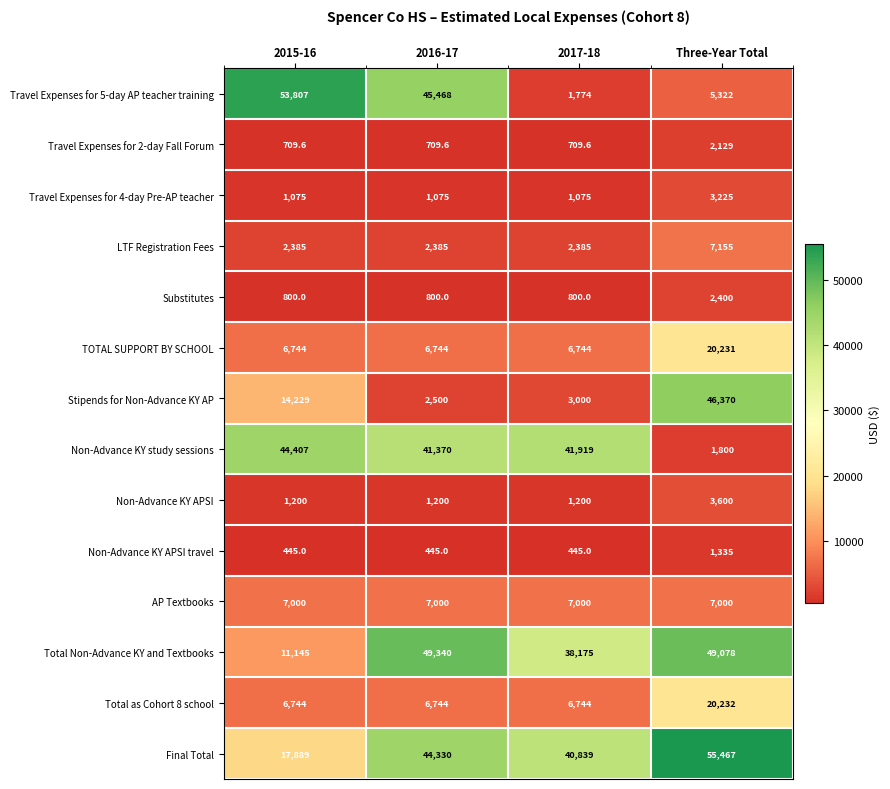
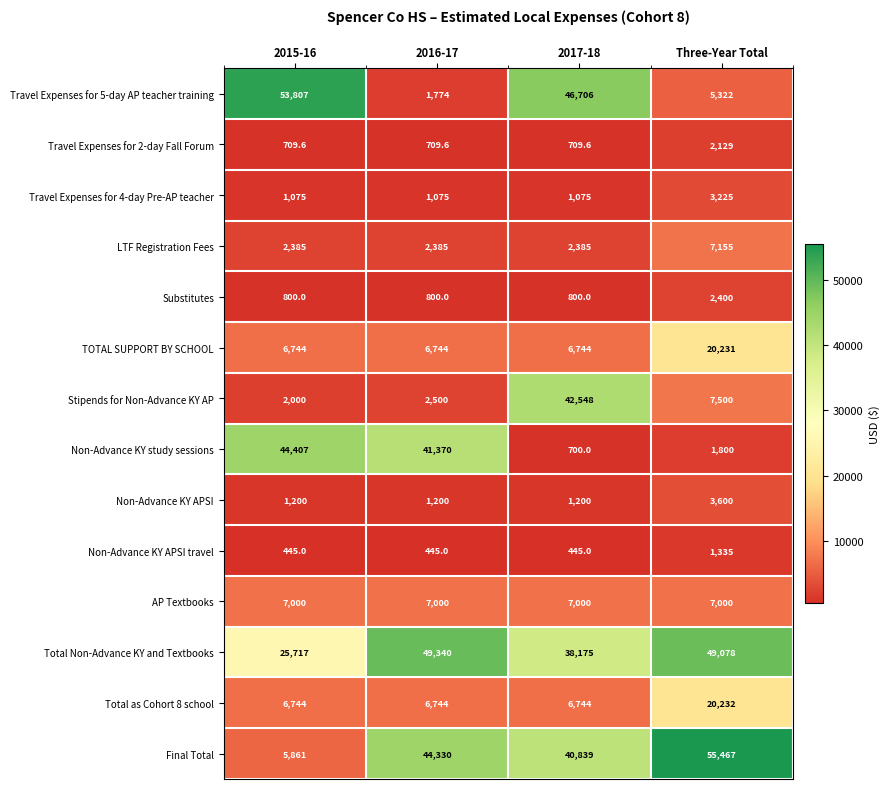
  {
    "Travel Expenses for 5-day AP teacher training": {
      "2015-16": "53,807",
-     "2016-17": "45,468",
-     "2017-18": "1,774",
+     "2016-17": "1,774",
+     "2017-18": "46,706",
      "Three-Year Total": "5,322"
    },
    "Travel Expenses for 2-day Fall Forum": {
      "2015-16": "709.6",
      "2016-17": "709.6",
      "2017-18": "709.6",
      "Three-Year Total": "2,129"
    },
    "Travel Expenses for 4-day Pre-AP teacher": {
      "2015-16": "1,075",
      "2016-17": "1,075",
      "2017-18": "1,075",
      "Three-Year Total": "3,225"
    },
    "LTF Registration Fees": {
      "2015-16": "2,385",
      "2016-17": "2,385",
      "2017-18": "2,385",
      "Three-Year Total": "7,155"
    },
    "Substitutes": {
      "2015-16": "800.0",
      "2016-17": "800.0",
      "2017-18": "800.0",
      "Three-Year Total": "2,400"
    },
    "TOTAL SUPPORT BY SCHOOL": {
      "2015-16": "6,744",
      "2016-17": "6,744",
      "2017-18": "6,744",
      "Three-Year Total": "20,231"
    },
    "Stipends for Non-Advance KY AP": {
-     "2015-16": "14,229",
+     "2015-16": "2,000",
      "2016-17": "2,500",
-     "2017-18": "3,000",
-     "Three-Year Total": "46,370"
+     "2017-18": "42,548",
+     "Three-Year Total": "7,500"
    },
    "Non-Advance KY study sessions": {
      "2015-16": "44,407",
      "2016-17": "41,370",
-     "2017-18": "41,919",
+     "2017-18": "700.0",
      "Three-Year Total": "1,800"
    },
    "Non-Advance KY APSI": {
      "2015-16": "1,200",
      "2016-17": "1,200",
      "2017-18": "1,200",
      "Three-Year Total": "3,600"
    },
    "Non-Advance KY APSI travel": {
      "2015-16": "445.0",
      "2016-17": "445.0",
      "2017-18": "445.0",
      "Three-Year Total": "1,335"
    },
    "AP Textbooks": {
      "2015-16": "7,000",
      "2016-17": "7,000",
      "2017-18": "7,000",
      "Three-Year Total": "7,000"
    },
    "Total Non-Advance KY and Textbooks": {
-     "2015-16": "11,145",
+     "2015-16": "25,717",
      "2016-17": "49,340",
      "2017-18": "38,175",
      "Three-Year Total": "49,078"
    },
    "Total as Cohort 8 school": {
      "2015-16": "6,744",
      "2016-17": "6,744",
      "2017-18": "6,744",
      "Three-Year Total": "20,232"
    },
    "Final Total": {
-     "2015-16": "17,889",
+     "2015-16": "5,861",
      "2016-17": "44,330",
      "2017-18": "40,839",
      "Three-Year Total": "55,467"
    }
  }
